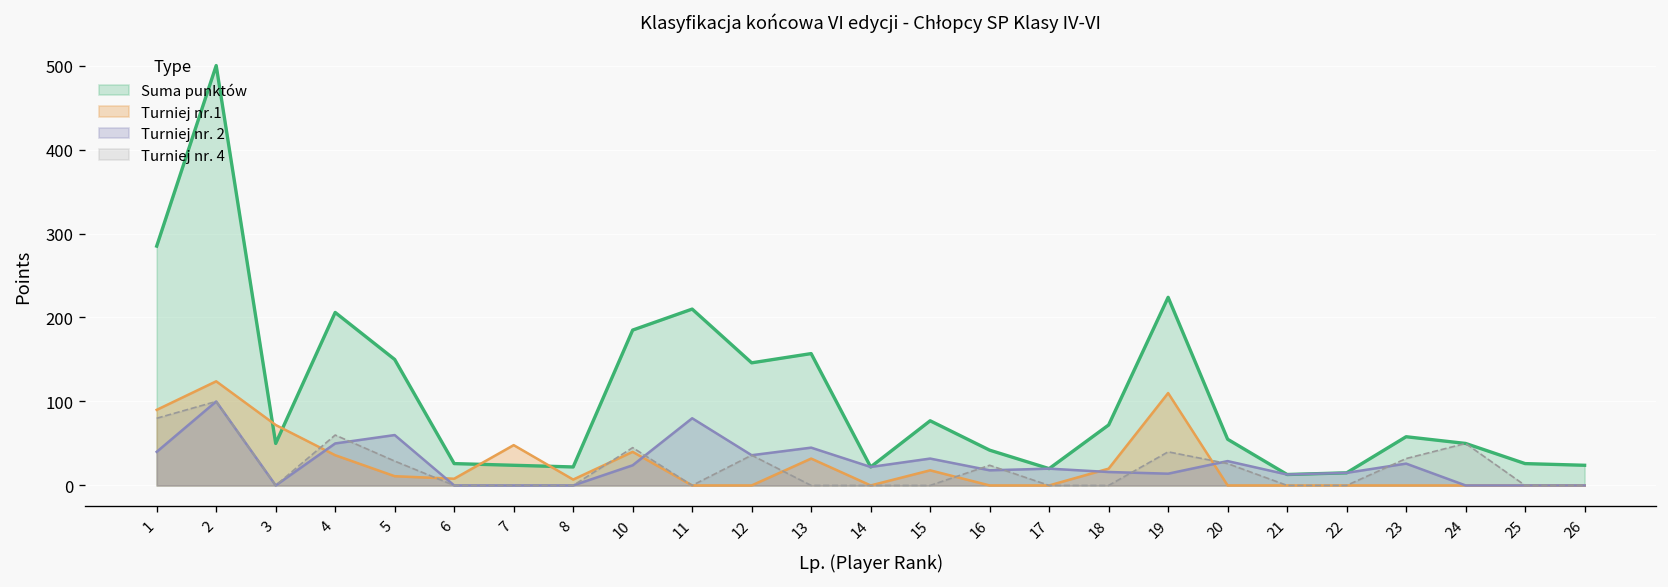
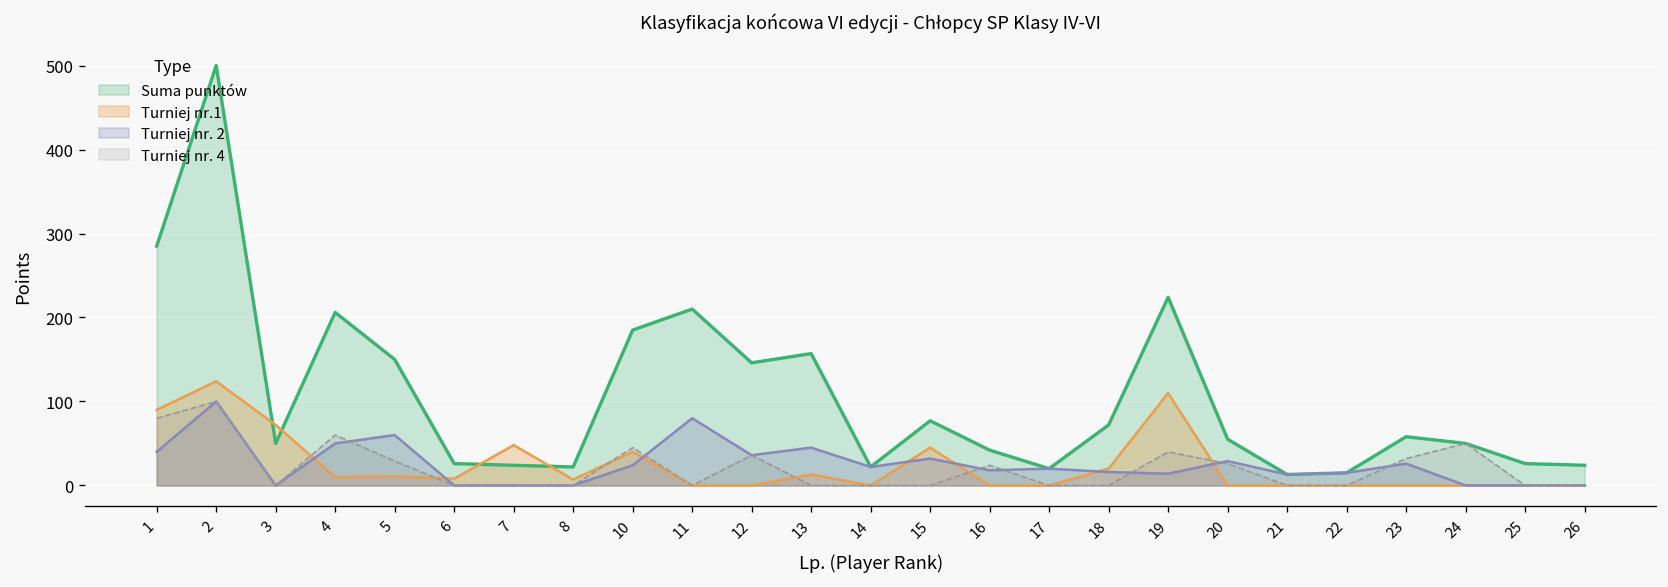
  {
    "Turniej nr.1": {
      "1": 90,
      "2": 120,
      "3": 70,
-     "4": 40,
+     "4": 10,
      "5": 10,
      "6": 10,
      "7": 50,
      "8": 10,
      "10": 40,
      "12": 0,
-     "13": 30,
-     "15": 20,
+     "13": 10,
+     "15": 50,
      "16": 0,
      "18": 20,
      "19": 110,
      "20": 0,
      "23": 0
    }
  }
